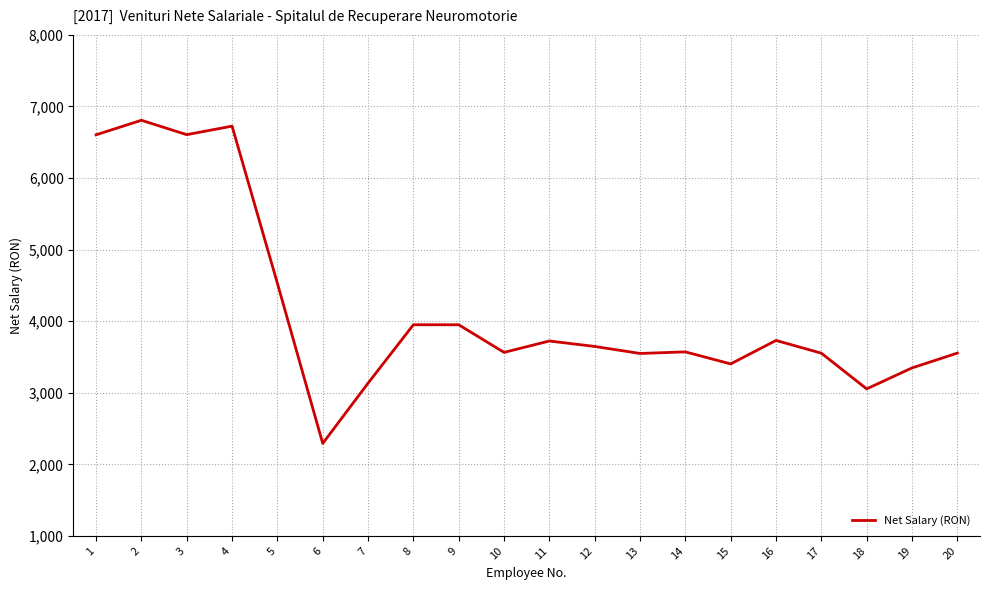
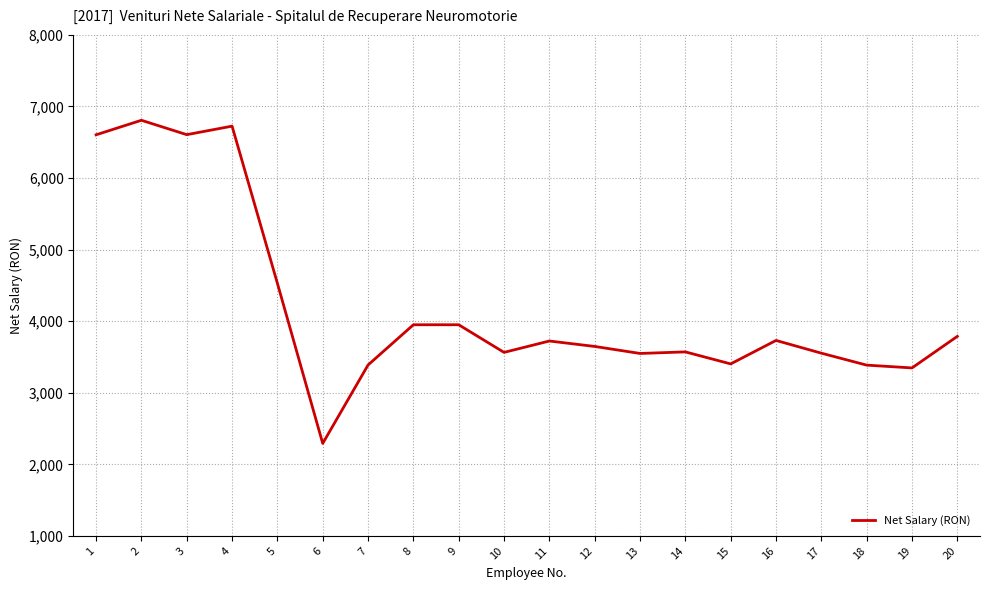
  {
    "1": "6,600",
    "2": "6,800",
    "3": "6,600",
    "4": "6,700",
    "5": "4,500",
    "6": "2,300",
-   "7": "3,100",
+   "7": "3,400",
    "8": "4,000",
    "9": "4,000",
    "10": "3,600",
    "11": "3,700",
    "12": "3,600",
    "13": "3,500",
    "14": "3,600",
    "15": "3,400",
    "16": "3,700",
    "17": "3,600",
-   "18": "3,100",
+   "18": "3,400",
    "19": "3,300",
-   "20": "3,600"
+   "20": "3,800"
  }
